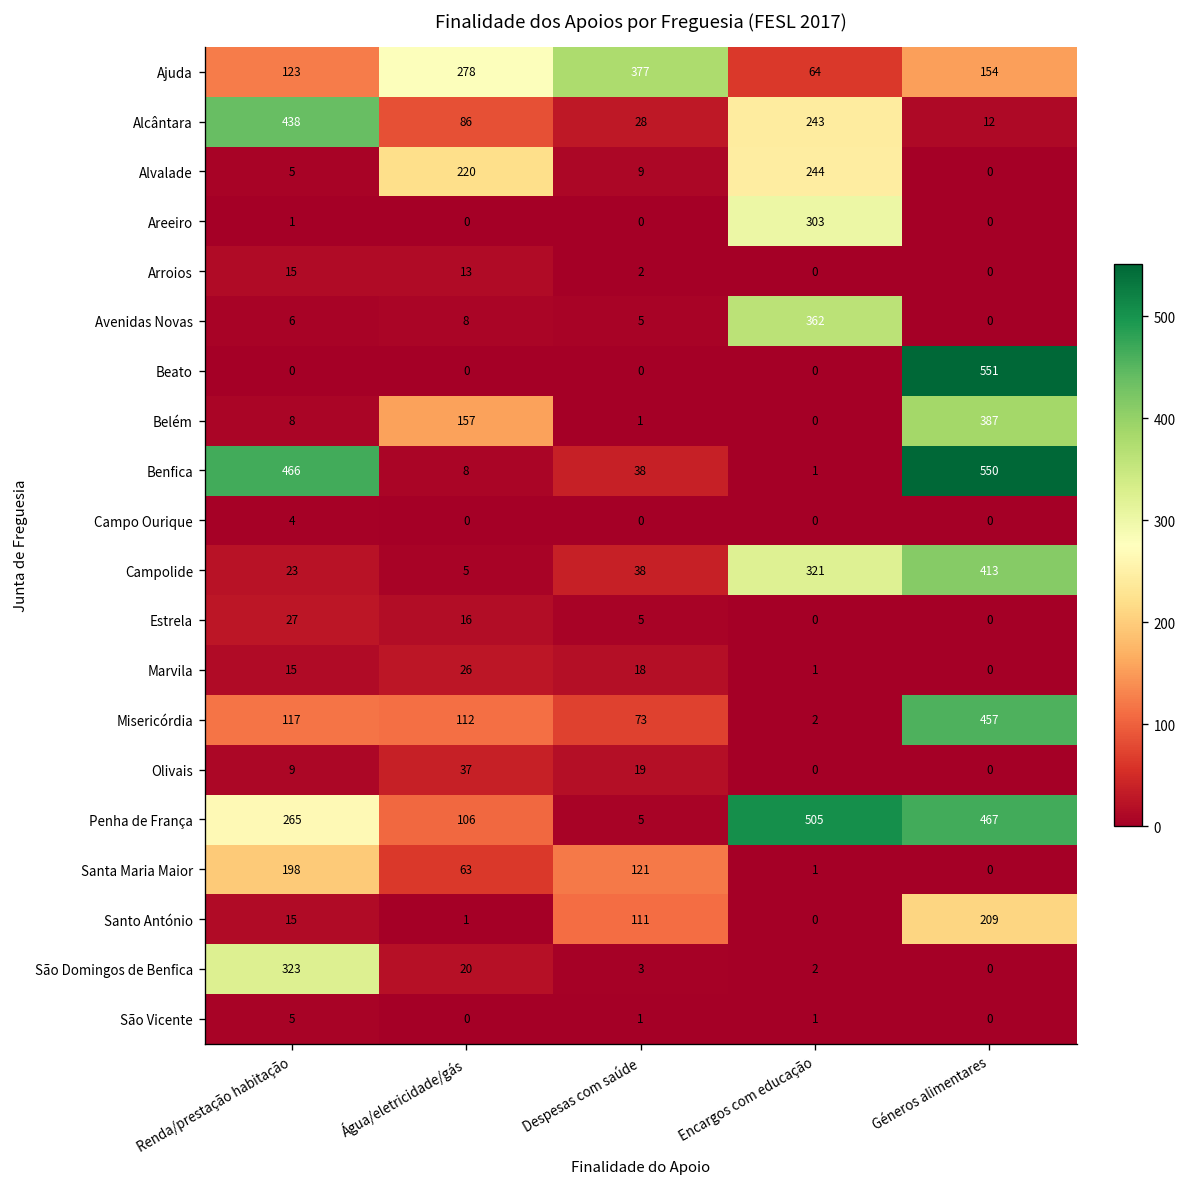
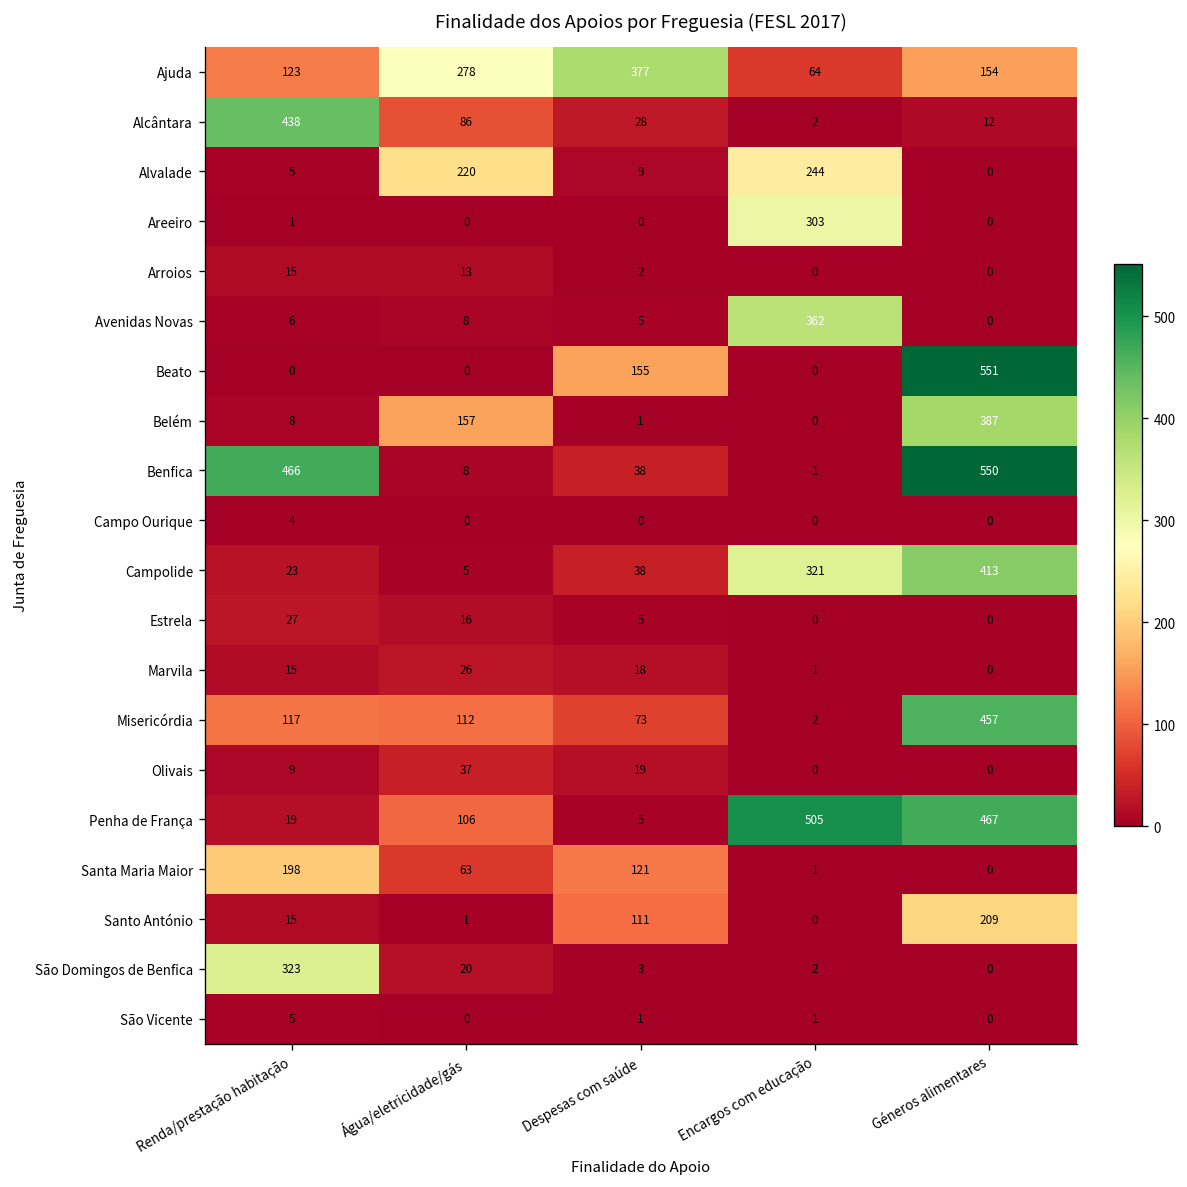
  {
    "Ajuda": {
      "Renda/prestação habitação": 123,
      "Água/eletricidade/gás": 278,
      "Despesas com saúde": 377,
      "Encargos com educação": 64,
      "Géneros alimentares": 154
    },
    "Alcântara": {
      "Renda/prestação habitação": 438,
      "Água/eletricidade/gás": 86,
      "Despesas com saúde": 28,
-     "Encargos com educação": 243,
+     "Encargos com educação": 2,
      "Géneros alimentares": 12
    },
    "Alvalade": {
      "Renda/prestação habitação": 5,
      "Água/eletricidade/gás": 220,
      "Despesas com saúde": 9,
      "Encargos com educação": 244,
      "Géneros alimentares": 0
    },
    "Areeiro": {
      "Renda/prestação habitação": 1,
      "Água/eletricidade/gás": 0,
      "Despesas com saúde": 0,
      "Encargos com educação": 303,
      "Géneros alimentares": 0
    },
    "Arroios": {
      "Renda/prestação habitação": 15,
      "Água/eletricidade/gás": 13,
      "Despesas com saúde": 2,
      "Encargos com educação": 0,
      "Géneros alimentares": 0
    },
    "Avenidas Novas": {
      "Renda/prestação habitação": 6,
      "Água/eletricidade/gás": 8,
      "Despesas com saúde": 5,
      "Encargos com educação": 362,
      "Géneros alimentares": 0
    },
    "Beato": {
      "Renda/prestação habitação": 0,
      "Água/eletricidade/gás": 0,
-     "Despesas com saúde": 0,
+     "Despesas com saúde": 155,
      "Encargos com educação": 0,
      "Géneros alimentares": 551
    },
    "Belém": {
      "Renda/prestação habitação": 8,
      "Água/eletricidade/gás": 157,
      "Despesas com saúde": 1,
      "Encargos com educação": 0,
      "Géneros alimentares": 387
    },
    "Benfica": {
      "Renda/prestação habitação": 466,
      "Água/eletricidade/gás": 8,
      "Despesas com saúde": 38,
      "Encargos com educação": 1,
      "Géneros alimentares": 550
    },
    "Campo Ourique": {
      "Renda/prestação habitação": 4,
      "Água/eletricidade/gás": 0,
      "Despesas com saúde": 0,
      "Encargos com educação": 0,
      "Géneros alimentares": 0
    },
    "Campolide": {
      "Renda/prestação habitação": 23,
      "Água/eletricidade/gás": 5,
      "Despesas com saúde": 38,
      "Encargos com educação": 321,
      "Géneros alimentares": 413
    },
    "Estrela": {
      "Renda/prestação habitação": 27,
      "Água/eletricidade/gás": 16,
      "Despesas com saúde": 5,
      "Encargos com educação": 0,
      "Géneros alimentares": 0
    },
    "Marvila": {
      "Renda/prestação habitação": 15,
      "Água/eletricidade/gás": 26,
      "Despesas com saúde": 18,
      "Encargos com educação": 1,
      "Géneros alimentares": 0
    },
    "Misericórdia": {
      "Renda/prestação habitação": 117,
      "Água/eletricidade/gás": 112,
      "Despesas com saúde": 73,
      "Encargos com educação": 2,
      "Géneros alimentares": 457
    },
    "Olivais": {
      "Renda/prestação habitação": 9,
      "Água/eletricidade/gás": 37,
      "Despesas com saúde": 19,
      "Encargos com educação": 0,
      "Géneros alimentares": 0
    },
    "Penha de França": {
-     "Renda/prestação habitação": 265,
+     "Renda/prestação habitação": 19,
      "Água/eletricidade/gás": 106,
      "Despesas com saúde": 5,
      "Encargos com educação": 505,
      "Géneros alimentares": 467
    },
    "Santa Maria Maior": {
      "Renda/prestação habitação": 198,
      "Água/eletricidade/gás": 63,
      "Despesas com saúde": 121,
      "Encargos com educação": 1,
      "Géneros alimentares": 0
    },
    "Santo António": {
      "Renda/prestação habitação": 15,
      "Água/eletricidade/gás": 1,
      "Despesas com saúde": 111,
      "Encargos com educação": 0,
      "Géneros alimentares": 209
    },
    "São Domingos de Benfica": {
      "Renda/prestação habitação": 323,
      "Água/eletricidade/gás": 20,
      "Despesas com saúde": 3,
      "Encargos com educação": 2,
      "Géneros alimentares": 0
    },
    "São Vicente": {
      "Renda/prestação habitação": 5,
      "Água/eletricidade/gás": 0,
      "Despesas com saúde": 1,
      "Encargos com educação": 1,
      "Géneros alimentares": 0
    }
  }
